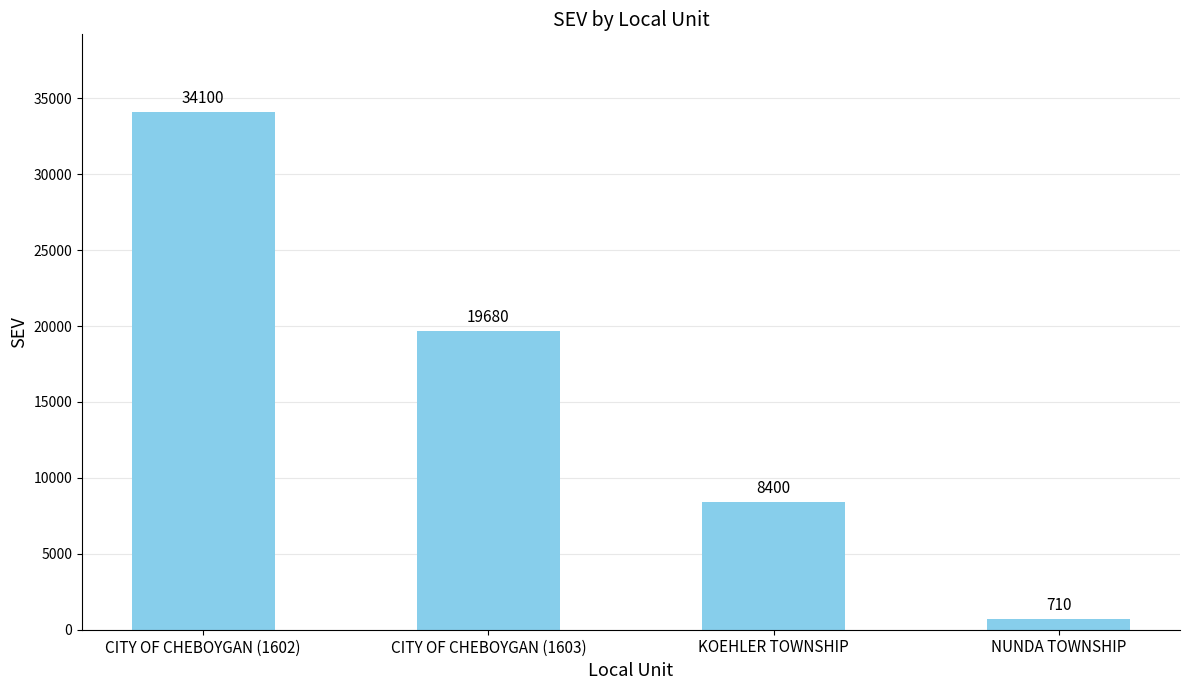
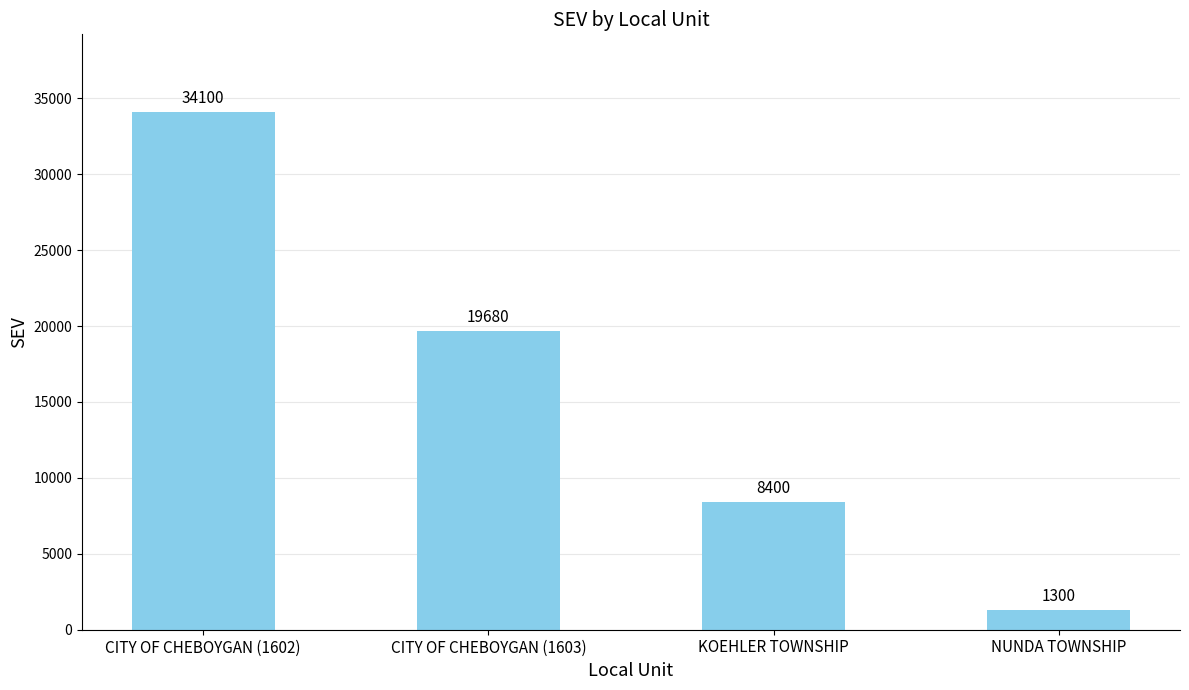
  {
    "CITY OF CHEBOYGAN (1602)": 34100,
    "CITY OF CHEBOYGAN (1603)": 19680,
    "KOEHLER TOWNSHIP": 8400,
-   "NUNDA TOWNSHIP": 710
+   "NUNDA TOWNSHIP": 1300
  }
